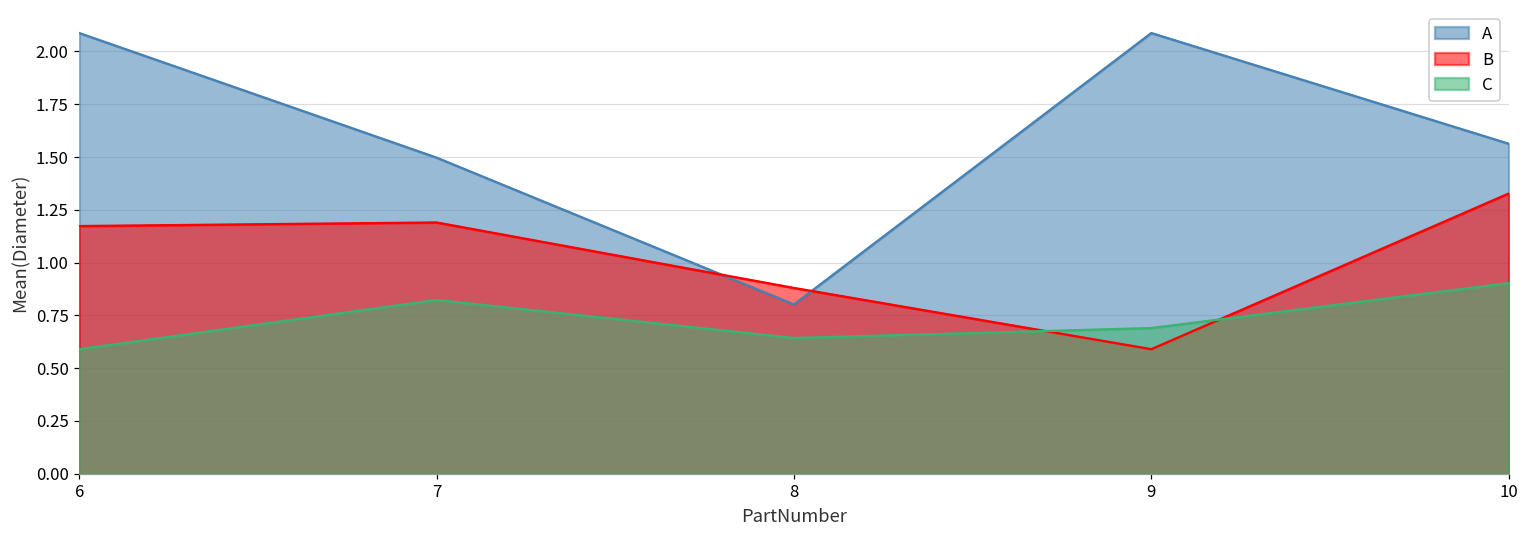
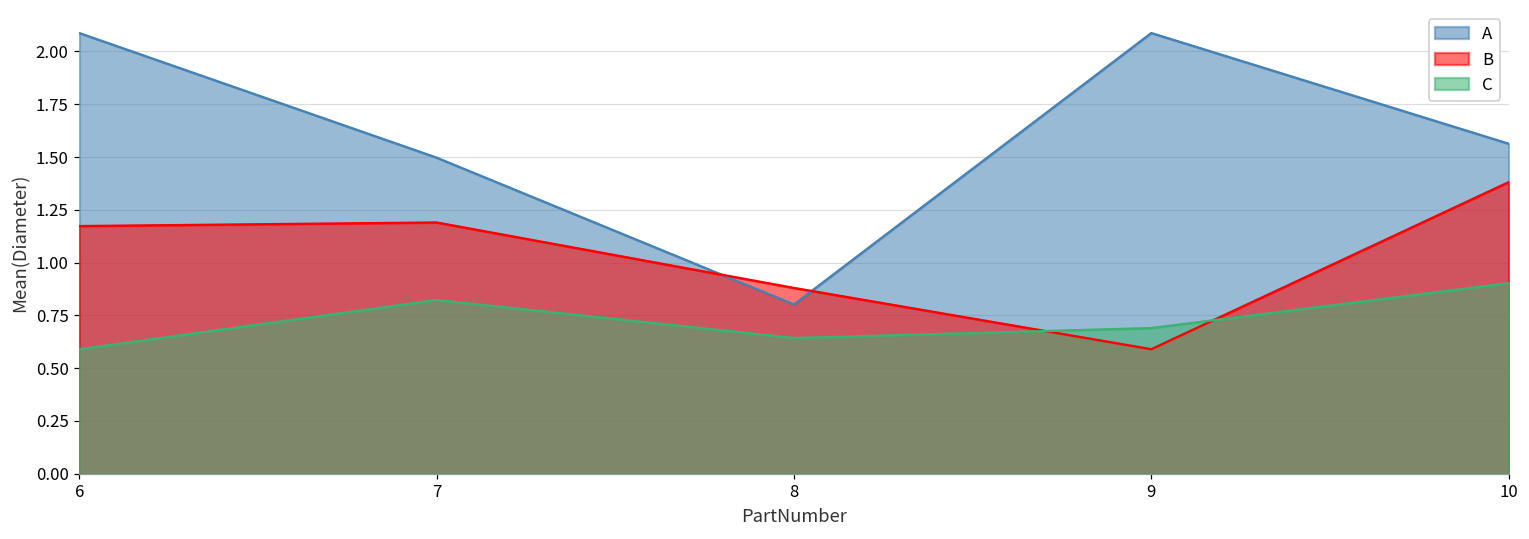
  {
    "A": {
      "6": 2.09,
      "7": 1.50,
      "8": 0.80,
      "9": 2.09,
      "10": 1.56
    },
    "B": {
      "6": 1.17,
      "7": 1.19,
      "8": 0.88,
      "9": 0.59,
-     "10": 1.33
+     "10": 1.38
    },
    "C": {
      "6": 0.59,
      "7": 0.82,
      "8": 0.64,
      "9": 0.69,
      "10": 0.90
    }
  }
